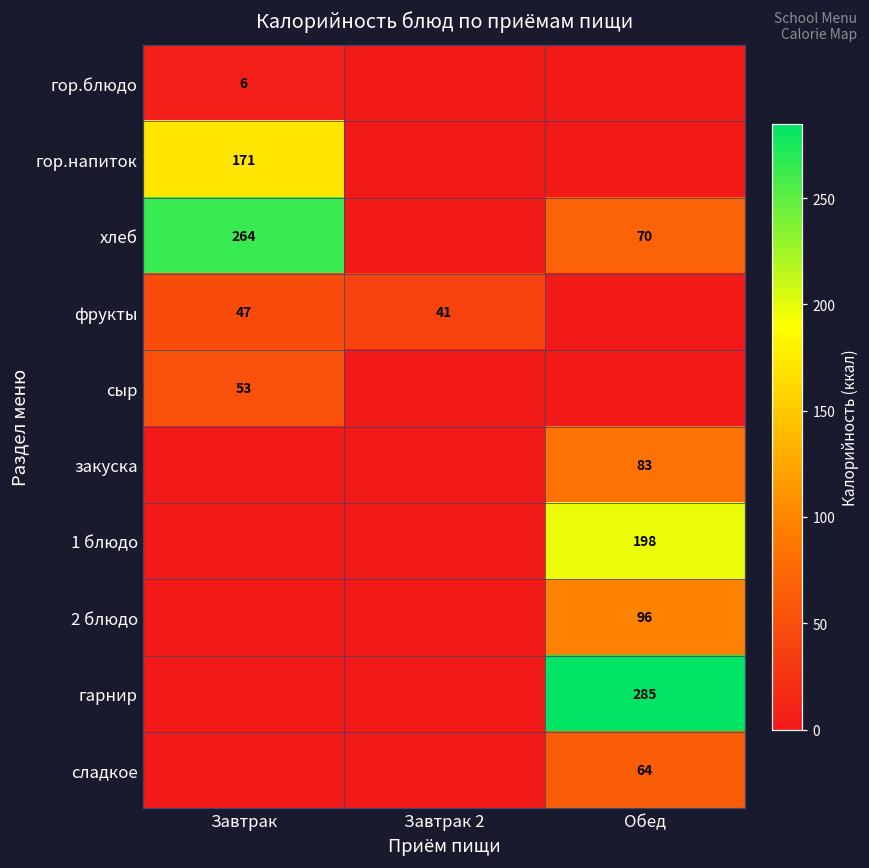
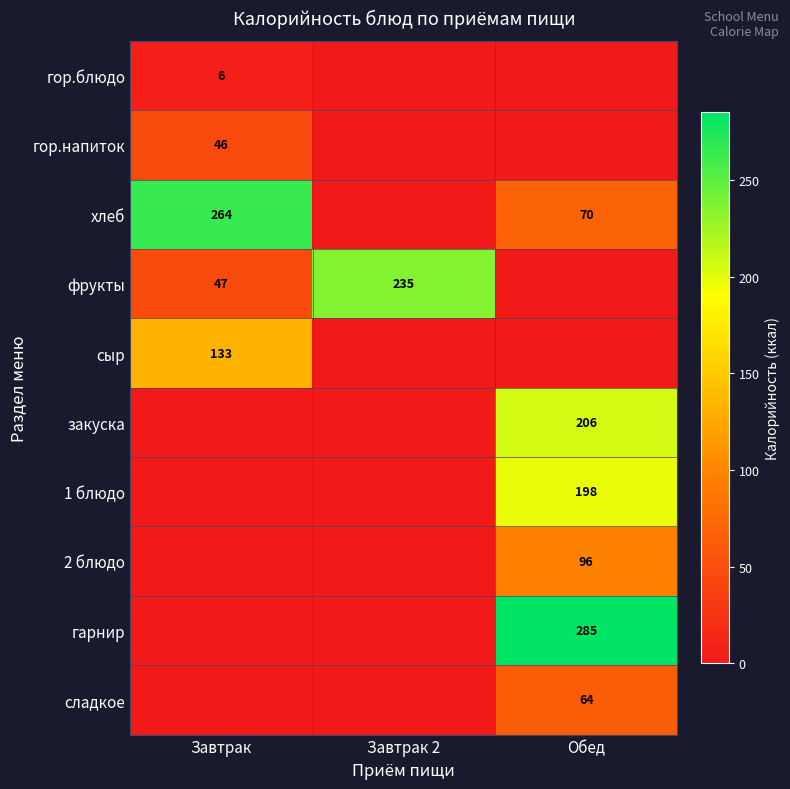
  {
    "гор.блюдо": {
      "Завтрак": 6
    },
    "гор.напиток": {
-     "Завтрак": 171
+     "Завтрак": 46
    },
    "хлеб": {
      "Завтрак": 264,
      "Обед": 70
    },
    "фрукты": {
      "Завтрак": 47,
-     "Завтрак 2": 41
+     "Завтрак 2": 235
    },
    "сыр": {
-     "Завтрак": 53
+     "Завтрак": 133
    },
    "закуска": {
-     "Обед": 83
+     "Обед": 206
    },
    "1 блюдо": {
      "Обед": 198
    },
    "2 блюдо": {
      "Обед": 96
    },
    "гарнир": {
      "Обед": 285
    },
    "сладкое": {
      "Обед": 64
    }
  }
